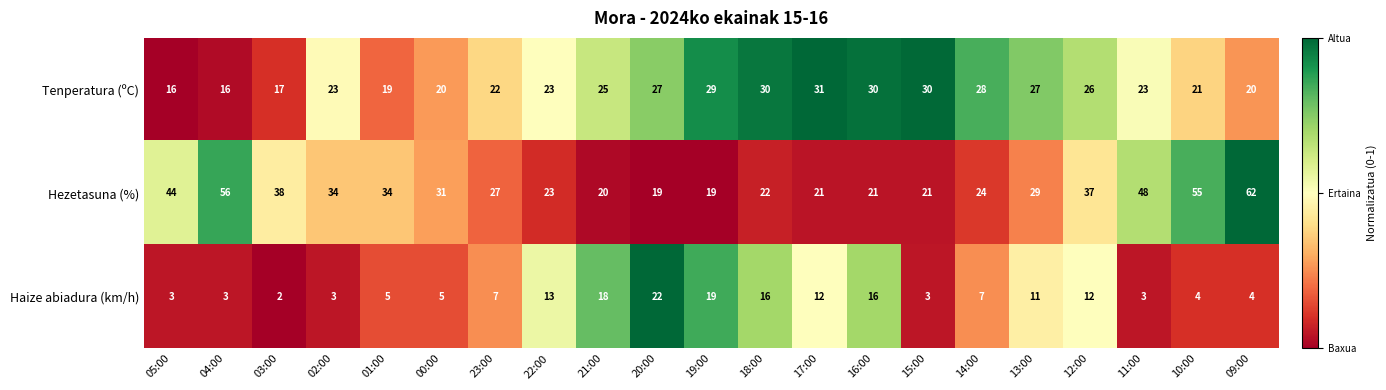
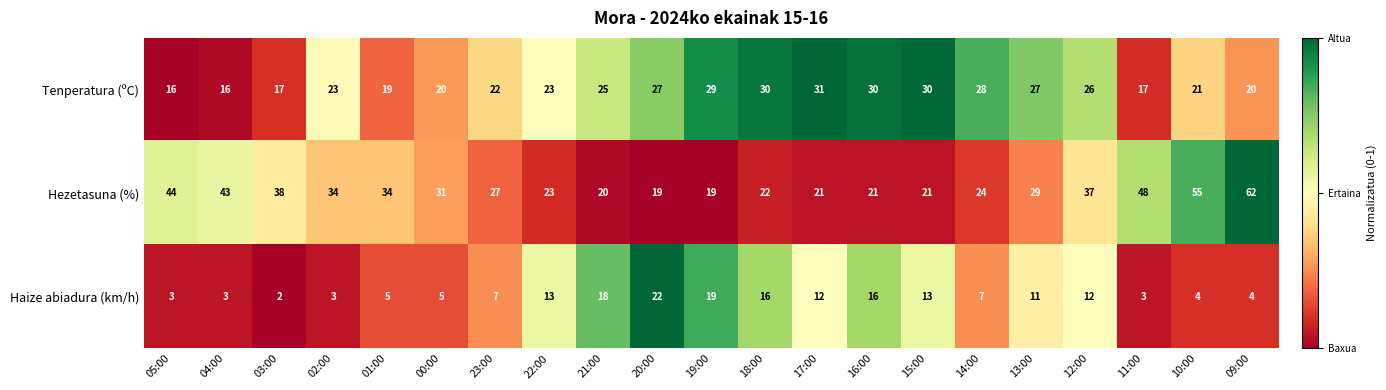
  {
    "Tenperatura (ºC)": {
      "05:00": 16,
      "04:00": 16,
      "03:00": 17,
      "02:00": 23,
      "01:00": 19,
      "00:00": 20,
      "23:00": 22,
      "22:00": 23,
      "21:00": 25,
      "20:00": 27,
      "19:00": 29,
      "18:00": 30,
      "17:00": 31,
      "16:00": 30,
      "15:00": 30,
      "14:00": 28,
      "13:00": 27,
      "12:00": 26,
-     "11:00": 23,
+     "11:00": 17,
      "10:00": 21,
      "09:00": 20
    },
    "Hezetasuna (%)": {
      "05:00": 44,
-     "04:00": 56,
+     "04:00": 43,
      "03:00": 38,
      "02:00": 34,
      "01:00": 34,
      "00:00": 31,
      "23:00": 27,
      "22:00": 23,
      "21:00": 20,
      "20:00": 19,
      "19:00": 19,
      "18:00": 22,
      "17:00": 21,
      "16:00": 21,
      "15:00": 21,
      "14:00": 24,
      "13:00": 29,
      "12:00": 37,
      "11:00": 48,
      "10:00": 55,
      "09:00": 62
    },
    "Haize abiadura (km/h)": {
      "05:00": 3,
      "04:00": 3,
      "03:00": 2,
      "02:00": 3,
      "01:00": 5,
      "00:00": 5,
      "23:00": 7,
      "22:00": 13,
      "21:00": 18,
      "20:00": 22,
      "19:00": 19,
      "18:00": 16,
      "17:00": 12,
      "16:00": 16,
-     "15:00": 3,
+     "15:00": 13,
      "14:00": 7,
      "13:00": 11,
      "12:00": 12,
      "11:00": 3,
      "10:00": 4,
      "09:00": 4
    }
  }
